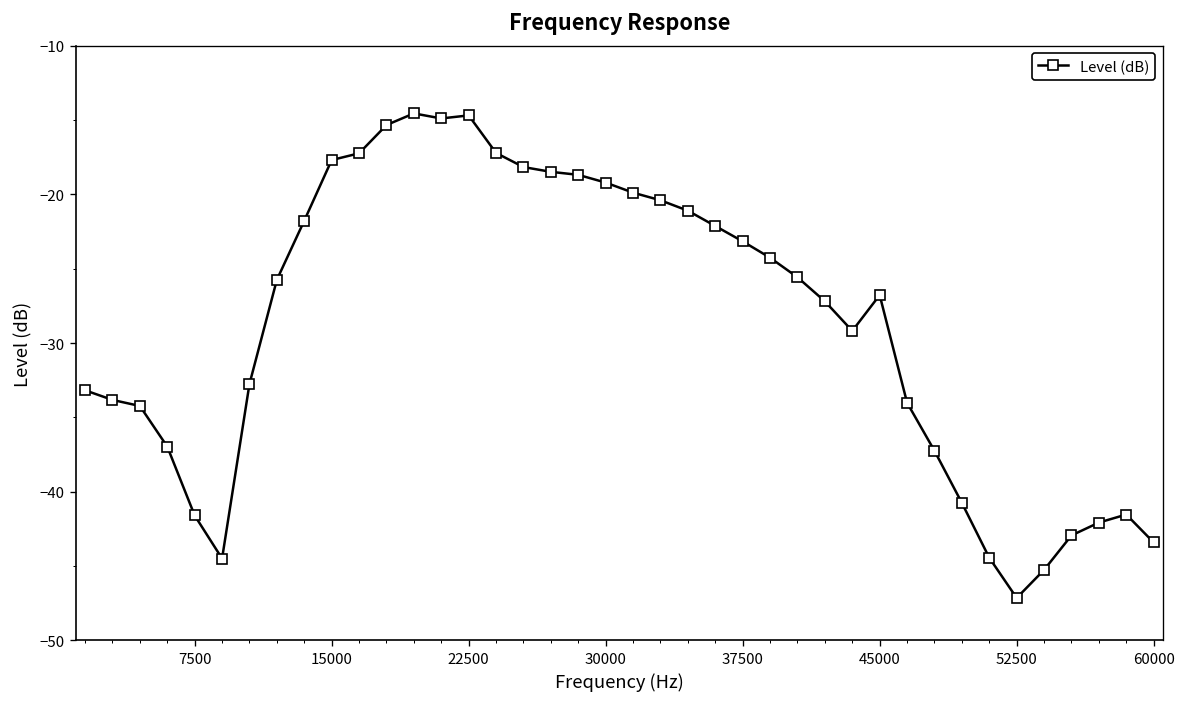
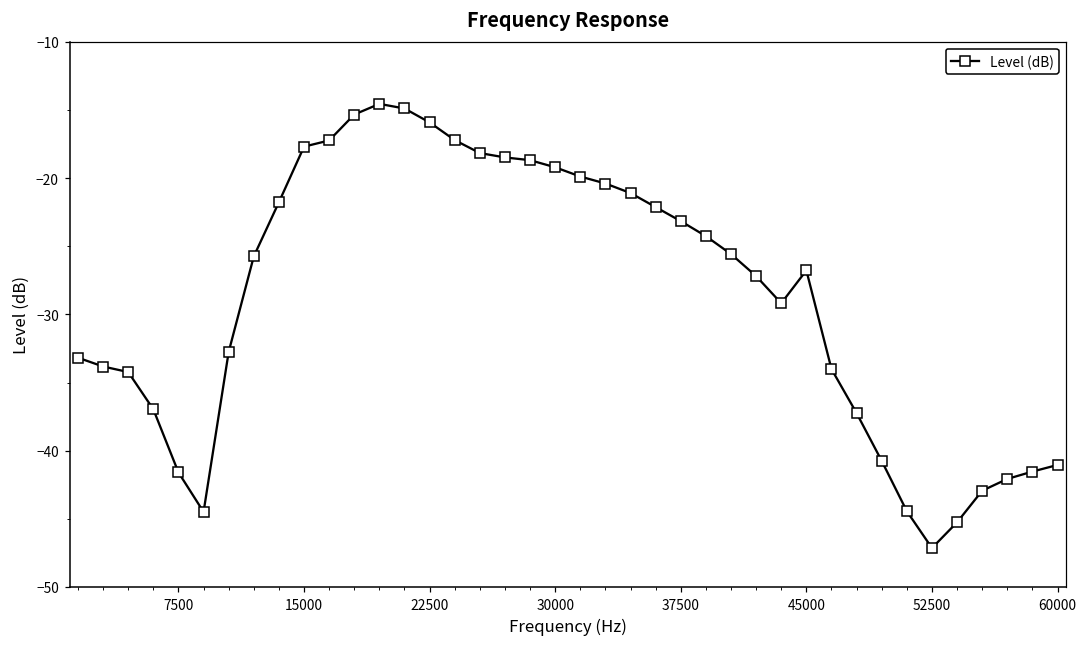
  {
    "7500": -41.6,
    "15000": -17.7,
-   "22500": -14.7,
+   "22500": -15.9,
    "30000": -19.2,
    "37500": -23.2,
    "45000": -26.8,
    "52500": -47.1,
-   "60000": -43.4
+   "60000": -41.0
  }
